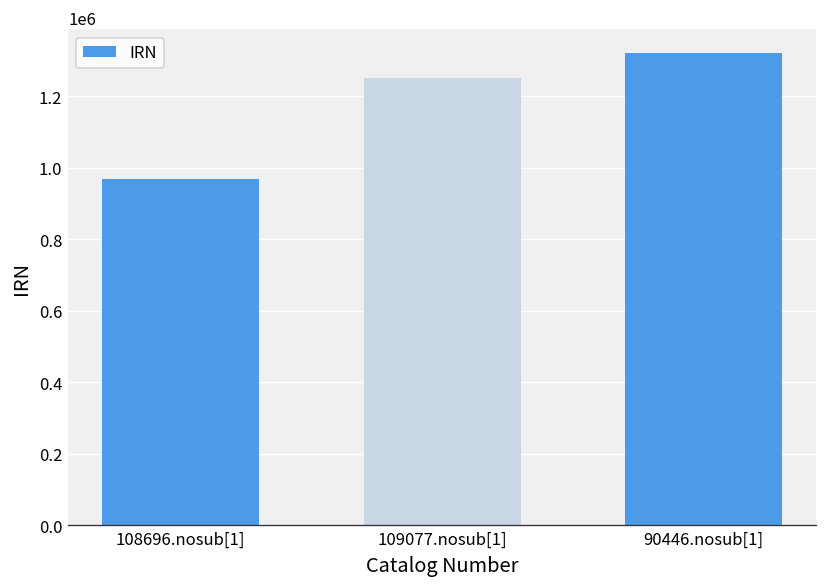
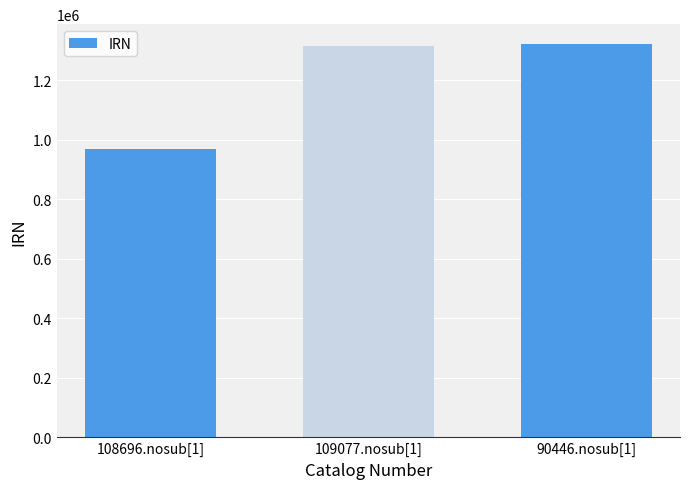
  {
    "108696.nosub[1]": 970000,
-   "109077.nosub[1]": 1250000,
+   "109077.nosub[1]": 1310000,
    "90446.nosub[1]": 1320000
  }
